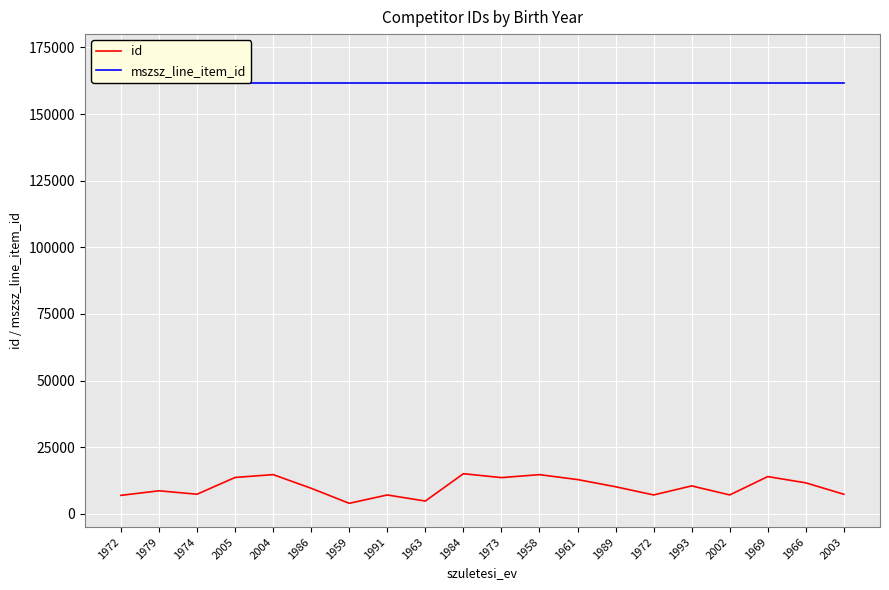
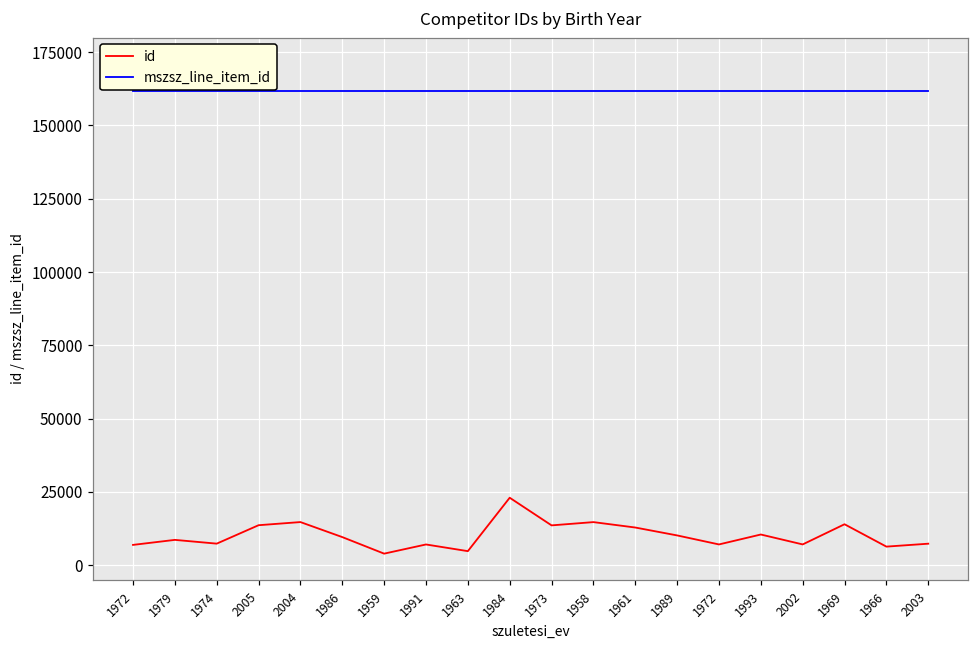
  {
    "id": {
      "1979": 9000,
      "1974": 7000,
      "2005": 14000,
      "2004": 15000,
      "1986": 10000,
      "1959": 4000,
      "1991": 7000,
      "1963": 5000,
-     "1984": 15000,
+     "1984": 23000,
      "1973": 14000,
      "1958": 15000,
      "1961": 13000,
      "1989": 10000,
      "1993": 10000,
      "2002": 7000,
      "1969": 14000,
-     "1966": 12000,
+     "1966": 6000,
      "2003": 7000
    },
    "mszsz_line_item_id": {
      "2004": 162000,
      "1986": 162000,
      "1959": 162000,
      "1991": 162000,
      "1963": 162000,
      "1984": 162000,
      "1973": 162000,
      "1958": 162000,
      "1961": 162000,
      "1989": 162000,
      "1993": 162000,
      "2002": 162000,
      "1969": 162000,
      "1966": 162000,
      "2003": 162000
    }
  }
